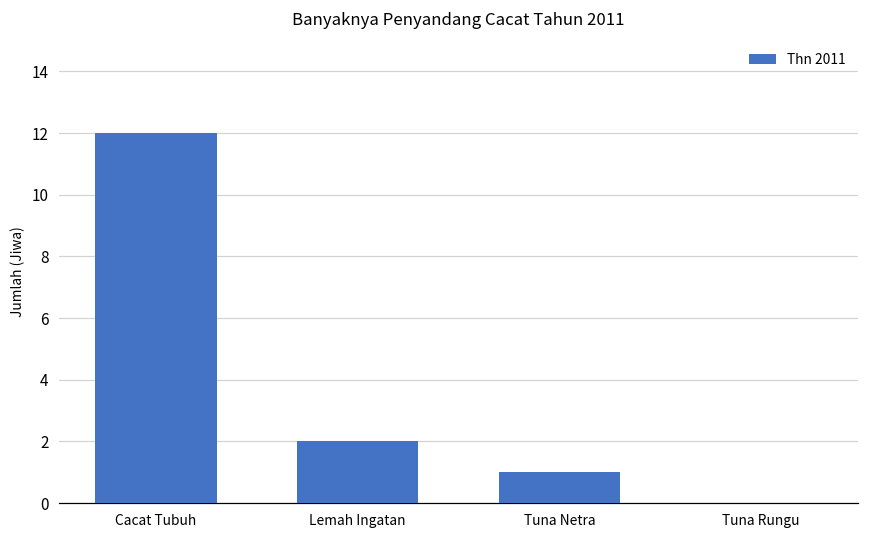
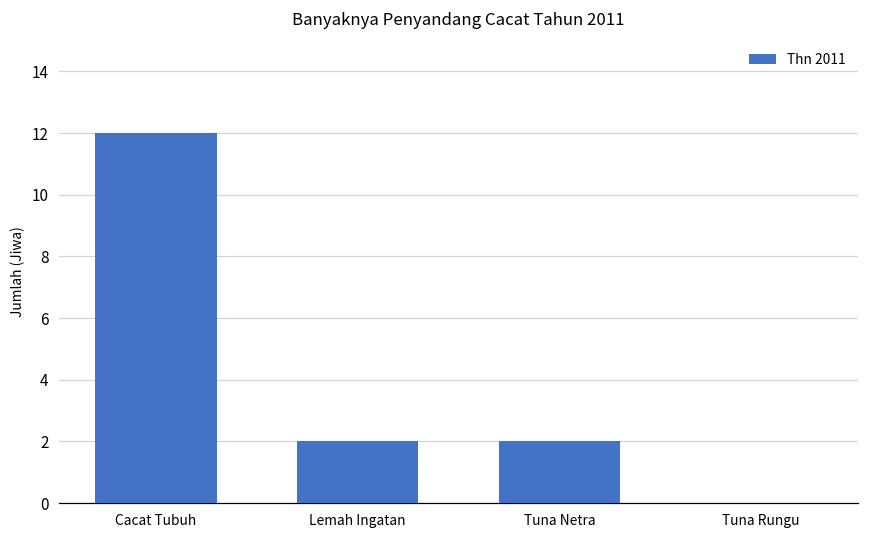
  {
    "Cacat Tubuh": 12,
    "Lemah Ingatan": 2,
-   "Tuna Netra": 1,
+   "Tuna Netra": 2,
    "Tuna Rungu": 0
  }
